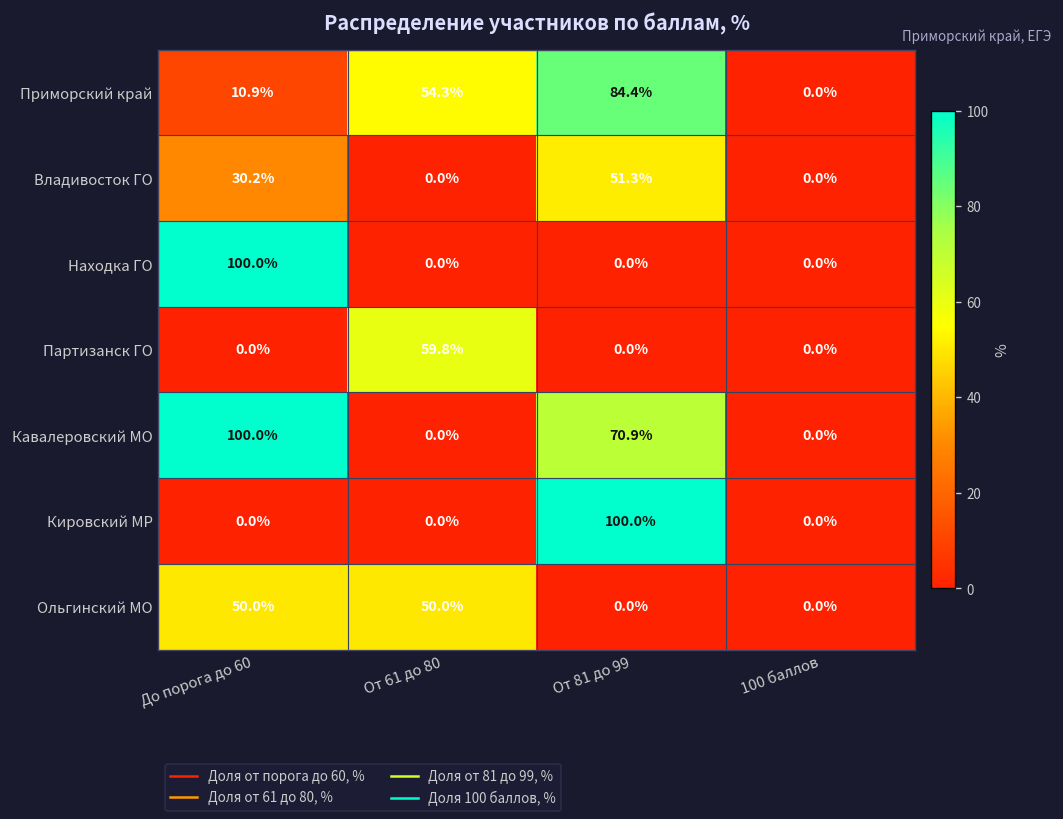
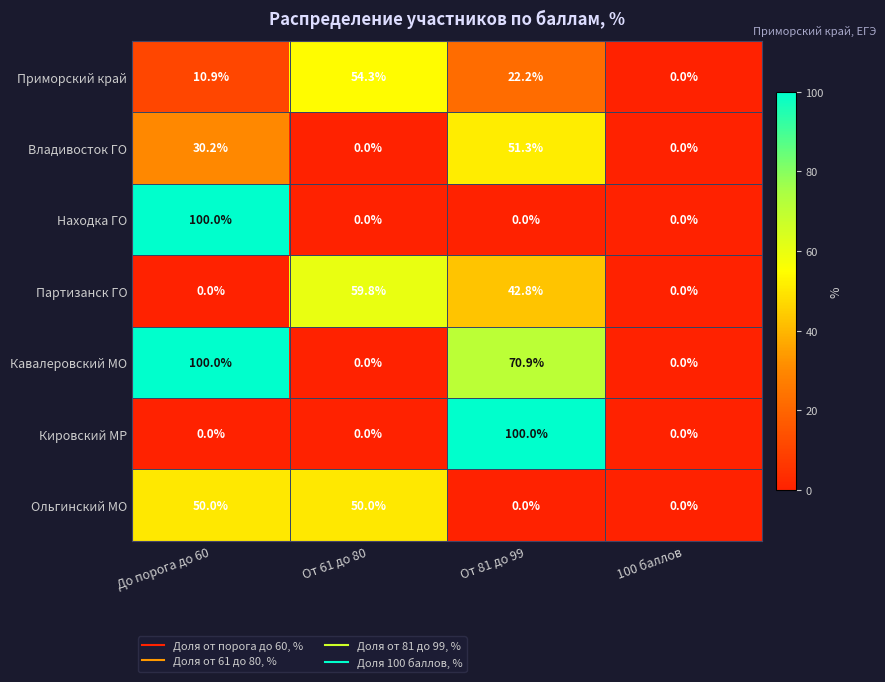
  {
    "Приморский край": {
      "До порога до 60": "10.9%",
      "От 61 до 80": "54.3%",
-     "От 81 до 99": "84.4%",
+     "От 81 до 99": "22.2%",
      "100 баллов": "0.0%"
    },
    "Владивосток ГО": {
      "До порога до 60": "30.2%",
      "От 61 до 80": "0.0%",
      "От 81 до 99": "51.3%",
      "100 баллов": "0.0%"
    },
    "Находка ГО": {
      "До порога до 60": "100.0%",
      "От 61 до 80": "0.0%",
      "От 81 до 99": "0.0%",
      "100 баллов": "0.0%"
    },
    "Партизанск ГО": {
      "До порога до 60": "0.0%",
      "От 61 до 80": "59.8%",
-     "От 81 до 99": "0.0%",
+     "От 81 до 99": "42.8%",
      "100 баллов": "0.0%"
    },
    "Кавалеровский МО": {
      "До порога до 60": "100.0%",
      "От 61 до 80": "0.0%",
      "От 81 до 99": "70.9%",
      "100 баллов": "0.0%"
    },
    "Кировский МР": {
      "До порога до 60": "0.0%",
      "От 61 до 80": "0.0%",
      "От 81 до 99": "100.0%",
      "100 баллов": "0.0%"
    },
    "Ольгинский МО": {
      "До порога до 60": "50.0%",
      "От 61 до 80": "50.0%",
      "От 81 до 99": "0.0%",
      "100 баллов": "0.0%"
    }
  }
